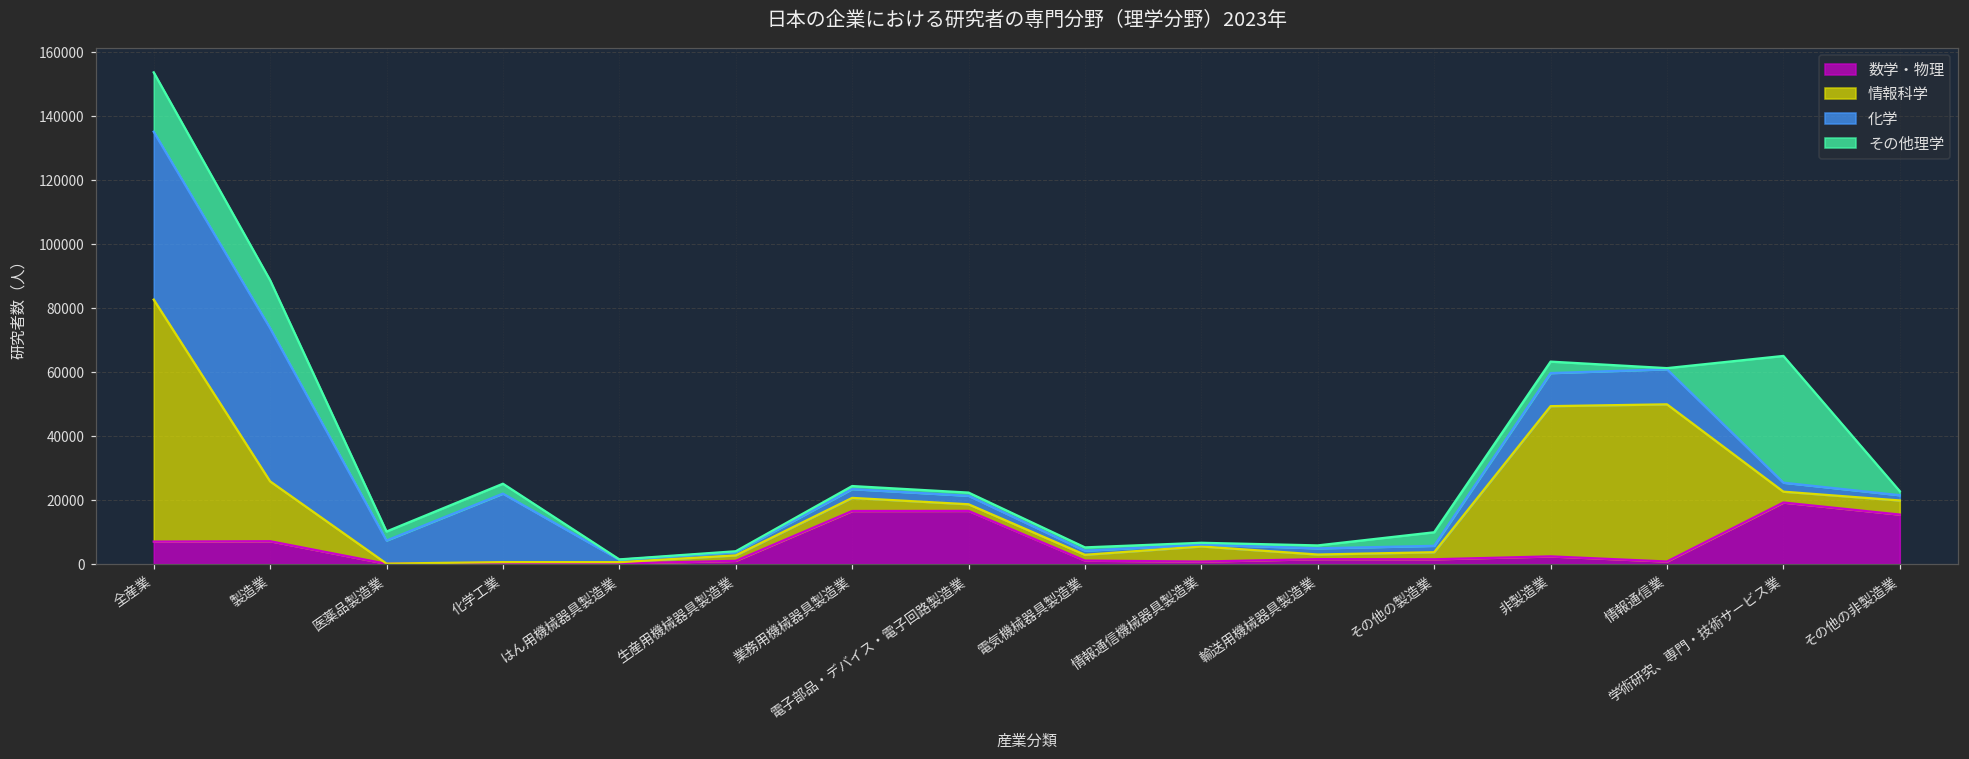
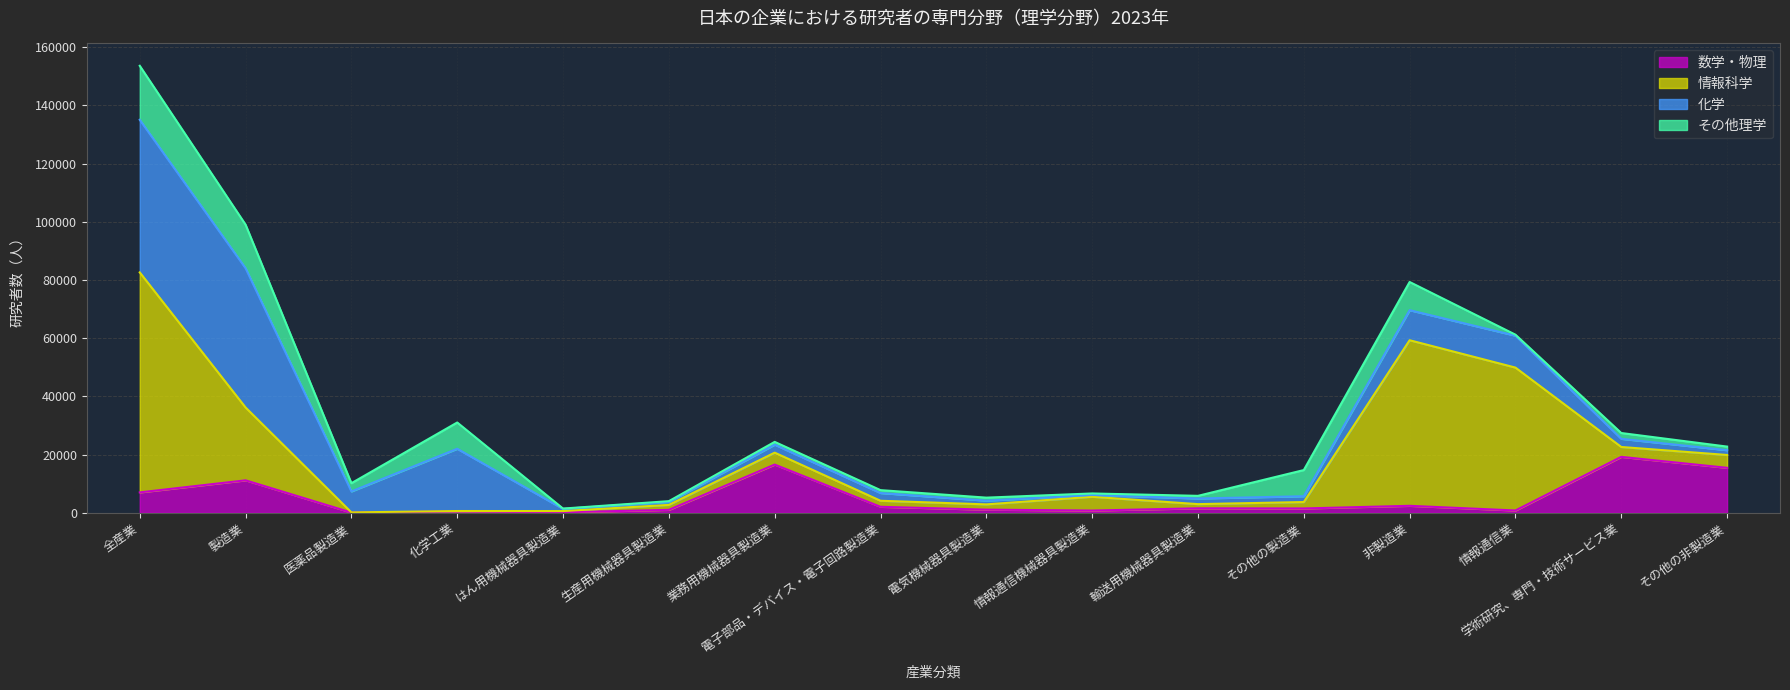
  {
    "数学・物理": {
      "全産業": 7000,
-     "製造業": 7000,
+     "製造業": 11000,
      "生産用機械器具製造業": 1000,
      "業務用機械器具製造業": 17000,
-     "電子部品・デバイス・電子回路製造業": 17000,
+     "電子部品・デバイス・電子回路製造業": 2000,
      "電気機械器具製造業": 1000,
      "情報通信機械器具製造業": 1000,
      "輸送用機械器具製造業": 2000,
      "その他の製造業": 1000,
      "非製造業": 2000,
      "情報通信業": 1000,
      "学術研究、専門・技術サービス業": 19000,
      "その他の非製造業": 15000
    },
    "情報科学": {
      "全産業": 76000,
-     "製造業": 19000,
+     "製造業": 25000,
      "生産用機械器具製造業": 2000,
      "業務用機械器具製造業": 4000,
      "電子部品・デバイス・電子回路製造業": 2000,
      "電気機械器具製造業": 2000,
      "輸送用機械器具製造業": 1000,
      "その他の製造業": 2000,
-     "非製造業": 47000,
+     "非製造業": 57000,
      "情報通信業": 49000,
      "学術研究、専門・技術サービス業": 3000,
      "その他の非製造業": 4000
    },
    "化学": {
      "全産業": 52000,
      "製造業": 48000,
      "医薬品製造業": 7000,
      "化学工業": 21000,
      "業務用機械器具製造業": 3000,
      "電子部品・デバイス・電子回路製造業": 3000,
      "電気機械器具製造業": 1000,
      "輸送用機械器具製造業": 2000,
      "その他の製造業": 2000,
      "非製造業": 10000,
      "学術研究、専門・技術サービス業": 3000,
      "その他の非製造業": 2000
    },
    "その他理学": {
      "全産業": 19000,
      "製造業": 15000,
      "医薬品製造業": 3000,
-     "化学工業": 3000,
+     "化学工業": 9000,
      "業務用機械器具製造業": 1000,
      "電子部品・デバイス・電子回路製造業": 1000,
      "電気機械器具製造業": 1000,
      "輸送用機械器具製造業": 1000,
-     "その他の製造業": 4000,
-     "非製造業": 4000,
-     "学術研究、専門・技術サービス業": 40000,
+     "その他の製造業": 9000,
+     "非製造業": 10000,
+     "学術研究、専門・技術サービス業": 2000,
      "その他の非製造業": 1000
    }
  }
